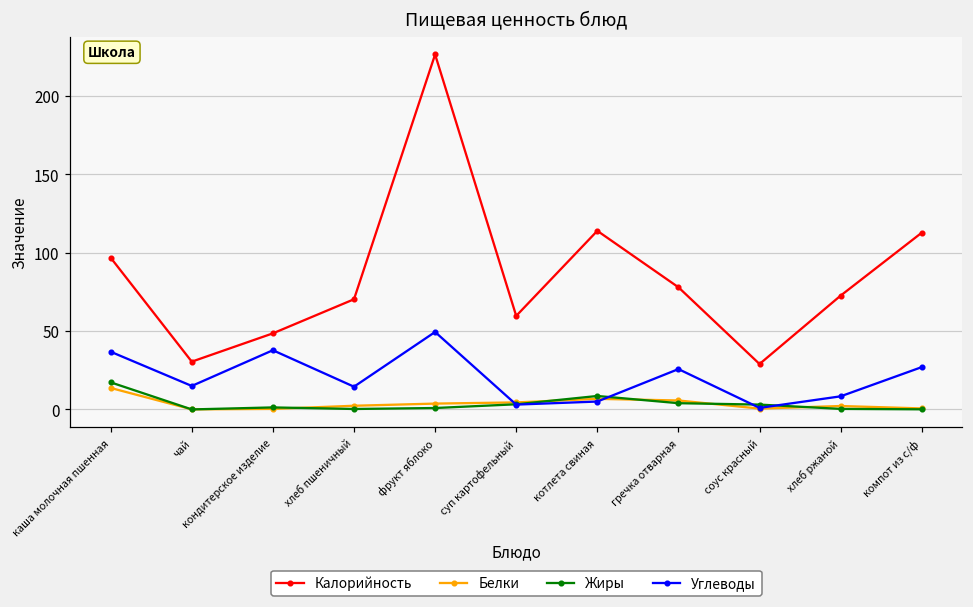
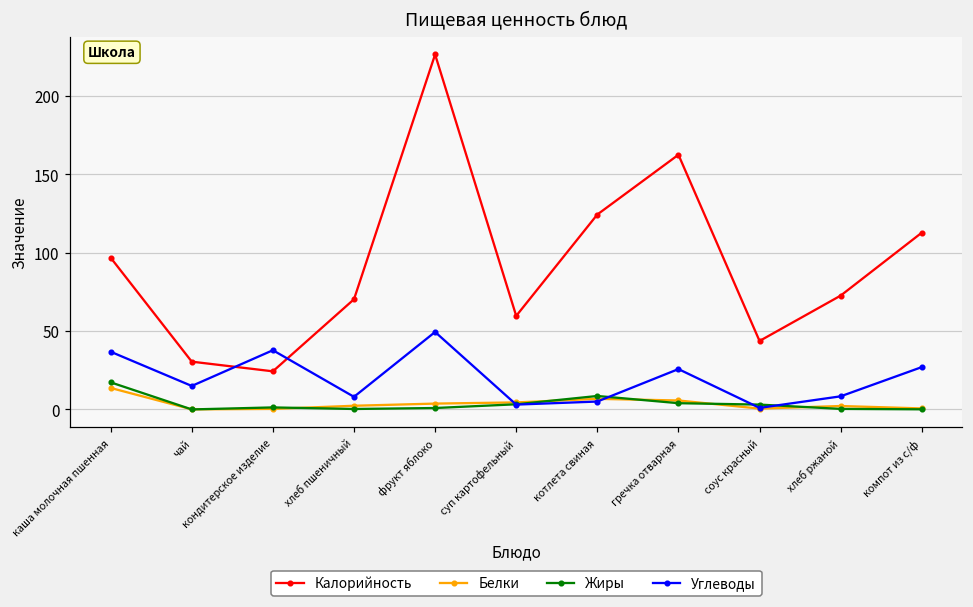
  {
    "Калорийность": {
      "каша молочная пшенная": 97,
      "чай": 31,
-     "кондитерское изделие": 49,
+     "кондитерское изделие": 24,
      "хлеб пшеничный": 70,
      "фрукт яблоко": 227,
      "суп картофельный": 60,
-     "котлета свиная": 114,
-     "гречка отварная": 78,
-     "соус красный": 29,
+     "котлета свиная": 124,
+     "гречка отварная": 163,
+     "соус красный": 44,
      "хлеб ржаной": 73,
      "компот из с/ф": 113
    },
    "Белки": {
      "каша молочная пшенная": 14,
      "хлеб пшеничный": 2,
      "фрукт яблоко": 4,
      "хлеб ржаной": 2
    },
    "Жиры": {
      "каша молочная пшенная": 17,
      "хлеб пшеничный": 0,
      "фрукт яблоко": 1,
      "котлета свиная": 9,
      "соус красный": 3,
      "хлеб ржаной": 0
    },
    "Углеводы": {
      "каша молочная пшенная": 37,
      "чай": 15,
      "кондитерское изделие": 38,
-     "хлеб пшеничный": 15,
+     "хлеб пшеничный": 8,
      "фрукт яблоко": 49,
      "гречка отварная": 26,
      "хлеб ржаной": 8,
      "компот из с/ф": 27
    }
  }
